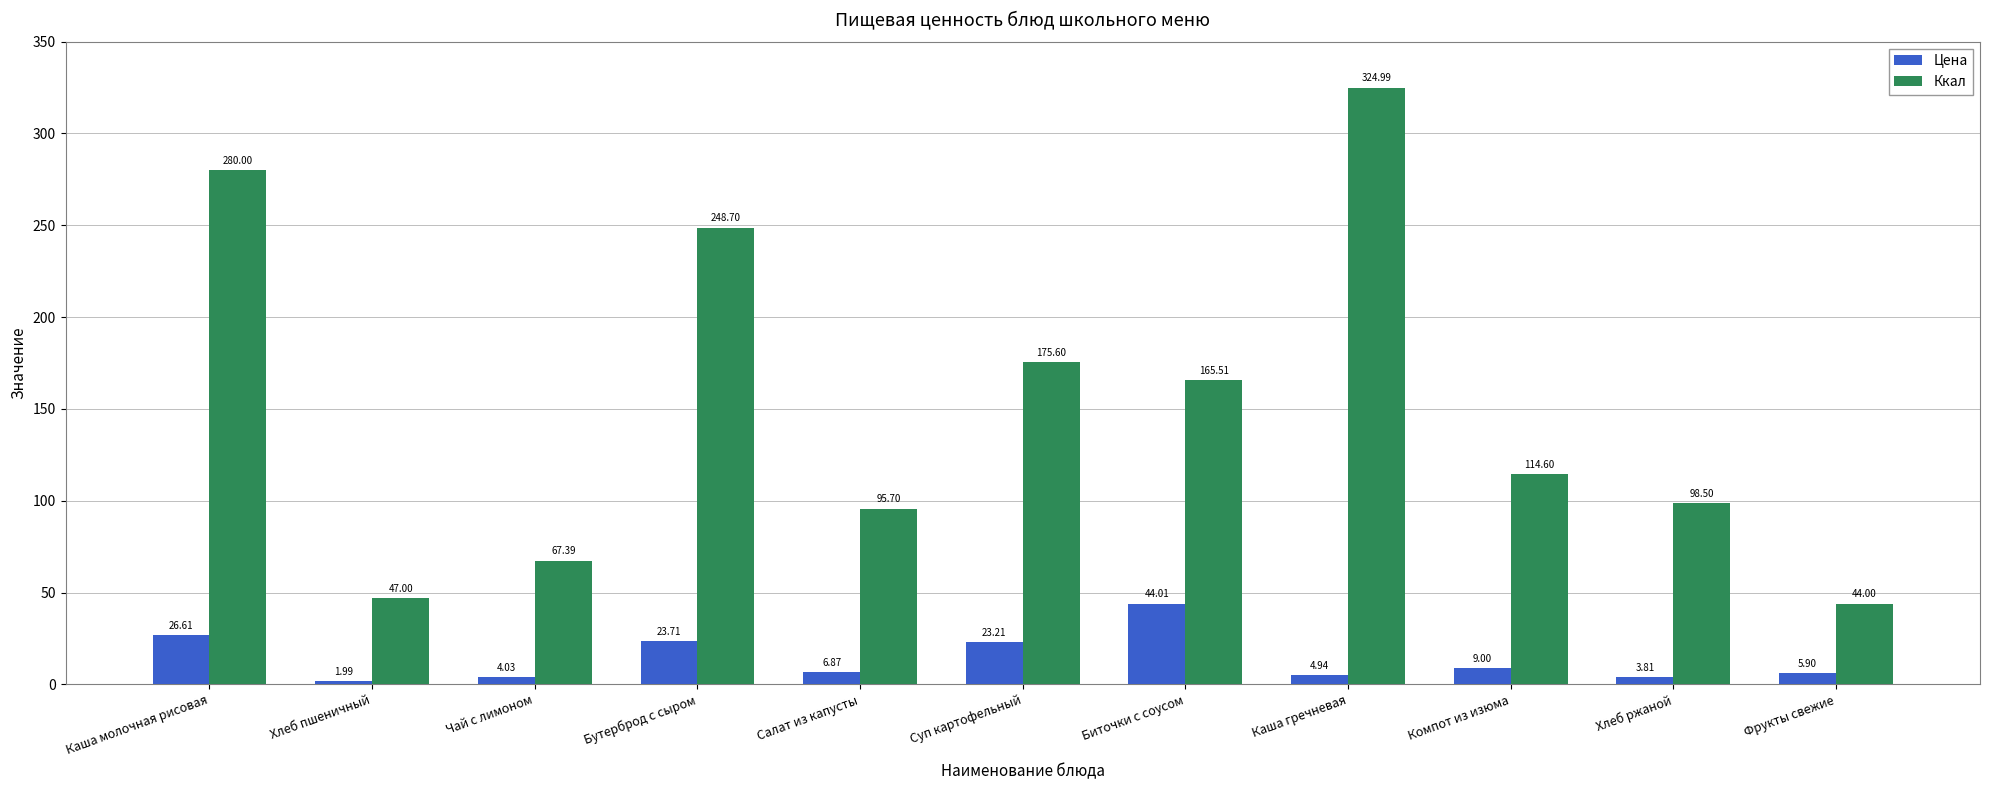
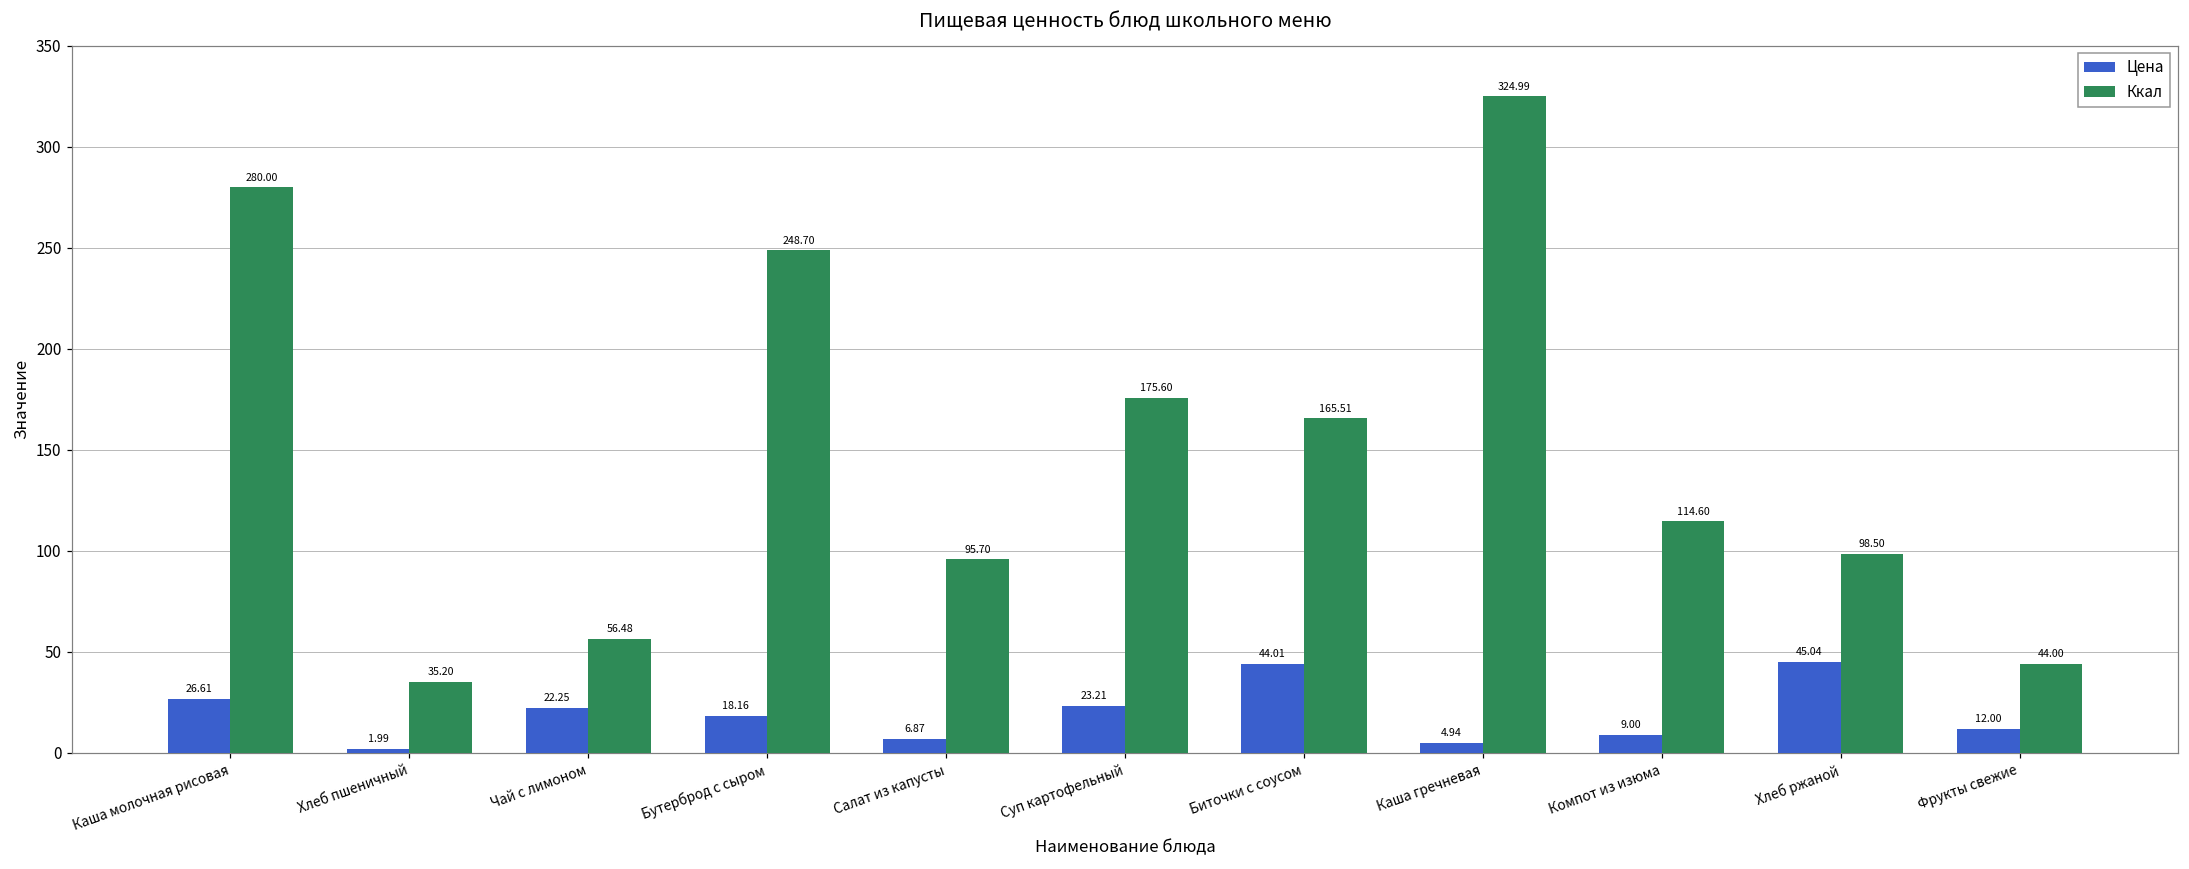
  {
    "Цена": {
      "Каша молочная рисовая": 26.61,
      "Хлеб пшеничный": 1.99,
-     "Чай с лимоном": 4.03,
-     "Бутерброд с сыром": 23.71,
+     "Чай с лимоном": 22.25,
+     "Бутерброд с сыром": 18.16,
      "Салат из капусты": 6.87,
      "Суп картофельный": 23.21,
      "Биточки с соусом": 44.01,
      "Каша гречневая": 4.94,
      "Компот из изюма": 9.00,
-     "Хлеб ржаной": 3.81,
-     "Фрукты свежие": 5.90
+     "Хлеб ржаной": 45.04,
+     "Фрукты свежие": 12.00
    },
    "Ккал": {
      "Каша молочная рисовая": 280.00,
-     "Хлеб пшеничный": 47.00,
-     "Чай с лимоном": 67.39,
+     "Хлеб пшеничный": 35.20,
+     "Чай с лимоном": 56.48,
      "Бутерброд с сыром": 248.70,
      "Салат из капусты": 95.70,
      "Суп картофельный": 175.60,
      "Биточки с соусом": 165.51,
      "Каша гречневая": 324.99,
      "Компот из изюма": 114.60,
      "Хлеб ржаной": 98.50,
      "Фрукты свежие": 44.00
    }
  }
